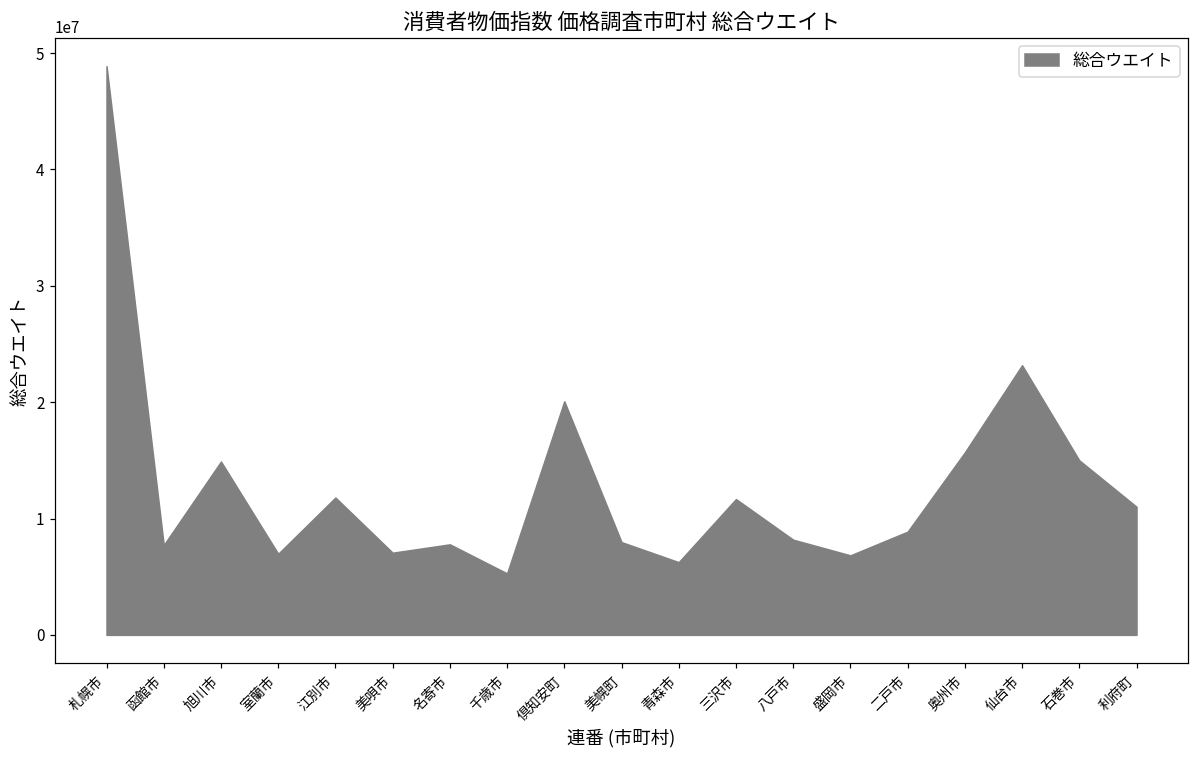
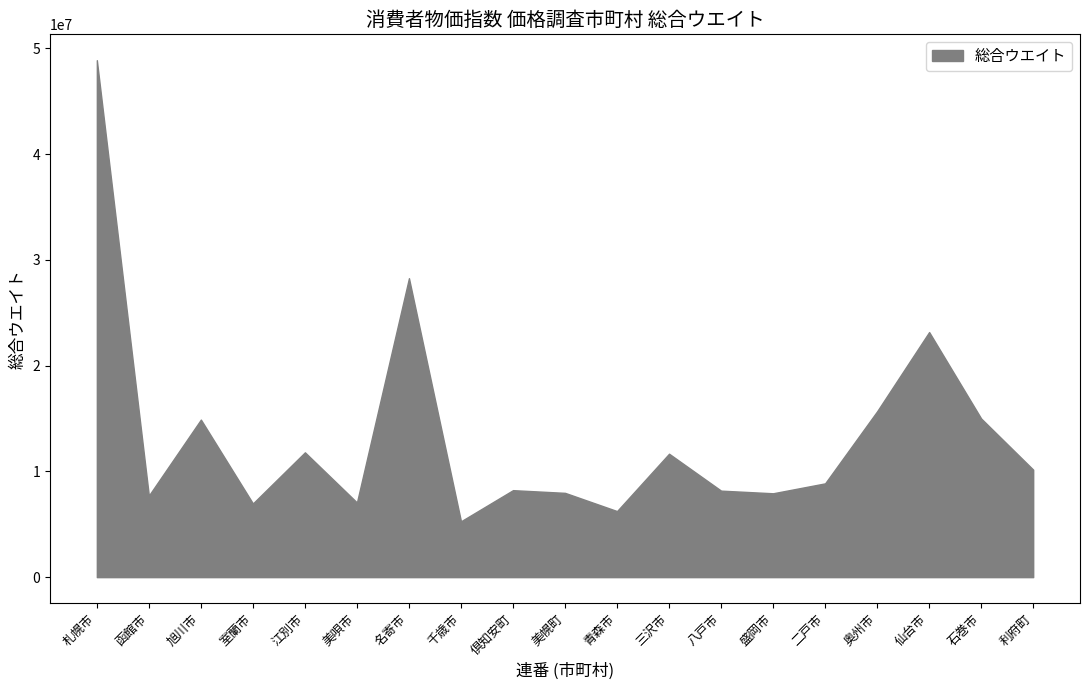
  {
    "札幌市": 48900000,
    "函館市": 7700000,
    "旭川市": 14900000,
    "室蘭市": 7000000,
    "江別市": 11800000,
    "美唄市": 7100000,
-   "名寄市": 7800000,
+   "名寄市": 28300000,
    "千歳市": 5300000,
-   "倶知安町": 20100000,
+   "倶知安町": 8200000,
    "美幌町": 8000000,
    "青森市": 6200000,
    "三沢市": 11700000,
    "八戸市": 8200000,
-   "盛岡市": 6800000,
+   "盛岡市": 7900000,
    "二戸市": 8900000,
    "奥州市": 15700000,
    "仙台市": 23200000,
    "石巻市": 15000000,
-   "利府町": 11000000
+   "利府町": 10200000
  }
